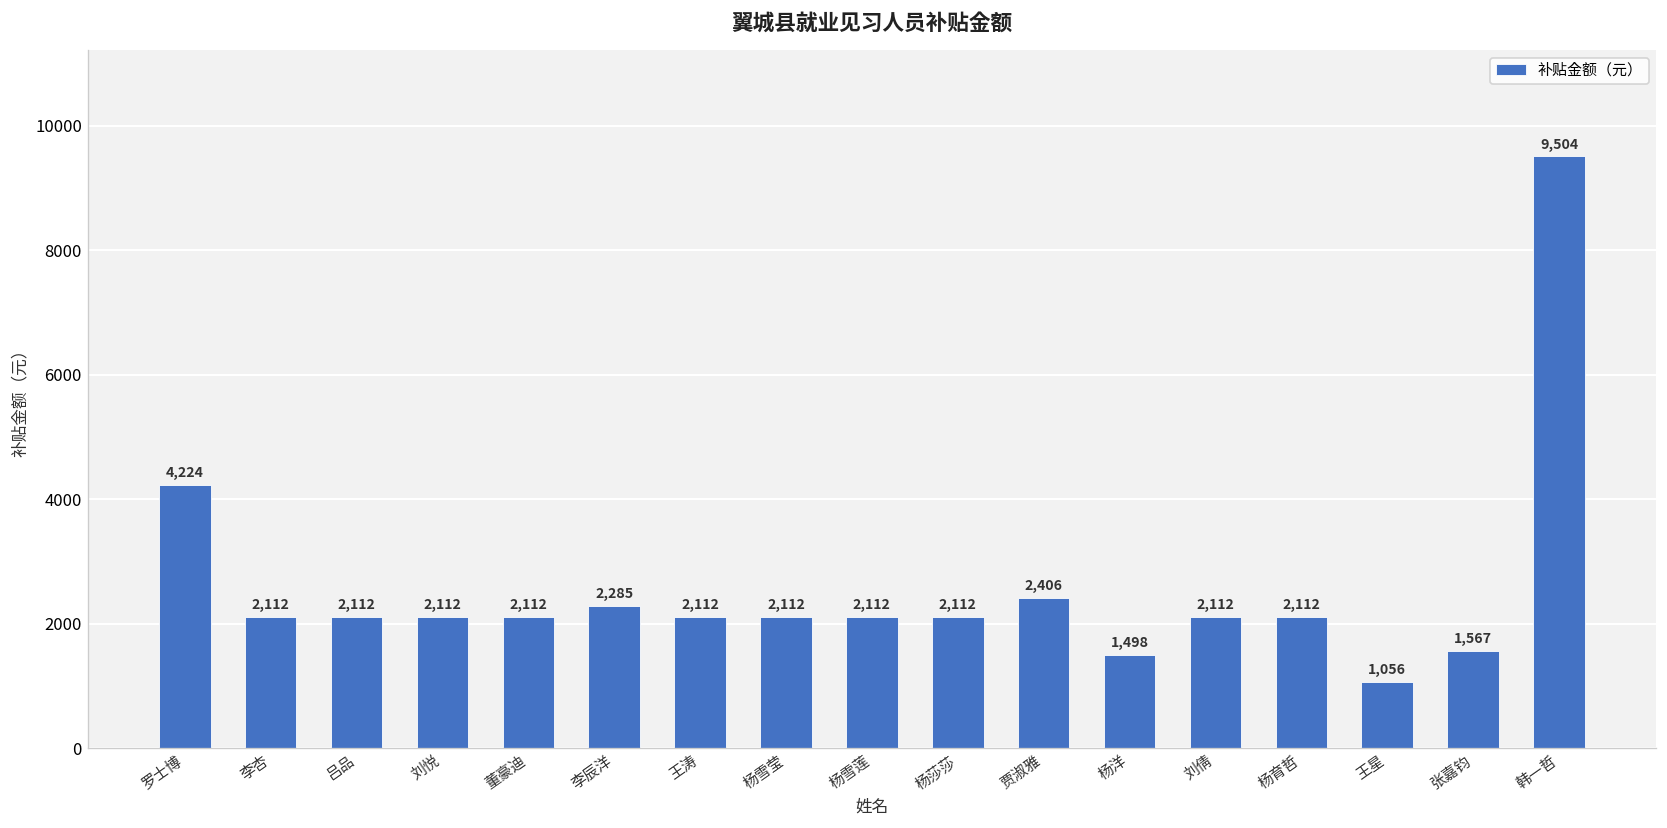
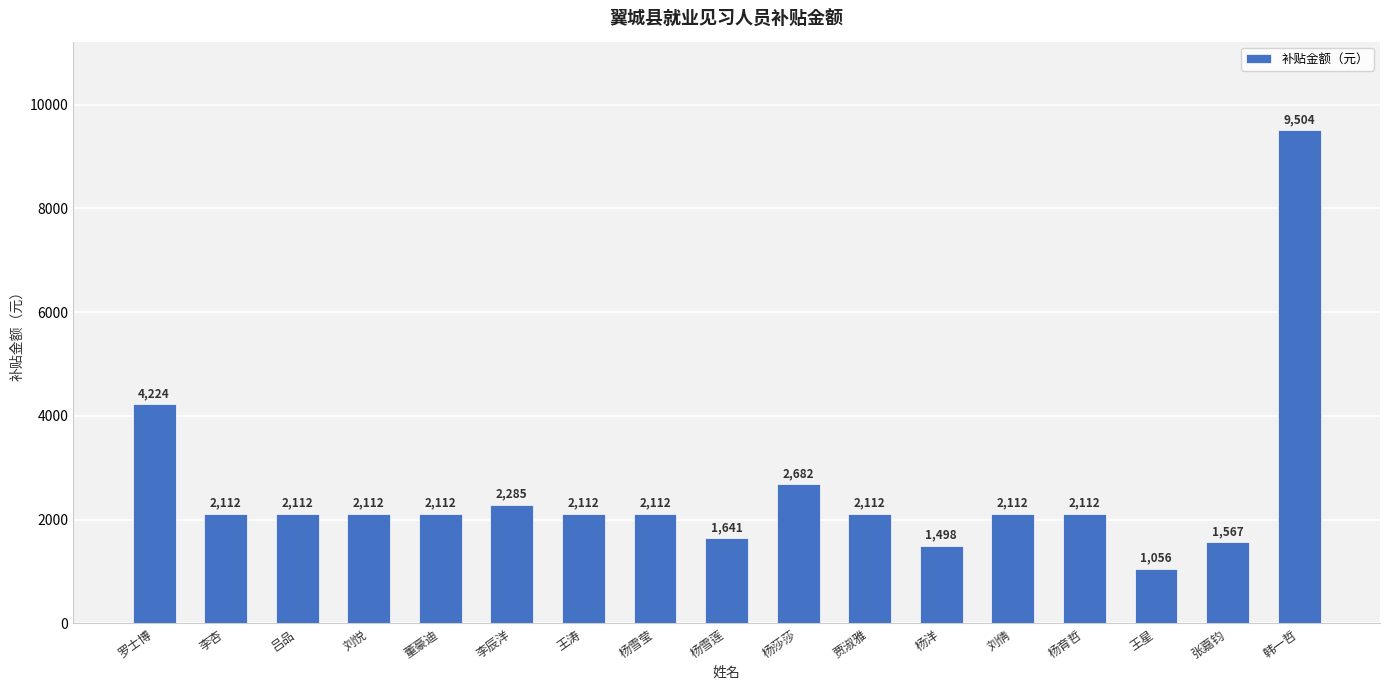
  {
    "罗士博": "4,224",
    "李杏": "2,112",
    "吕品": "2,112",
    "刘悦": "2,112",
    "董豪迪": "2,112",
    "李辰洋": "2,285",
    "王涛": "2,112",
    "杨雪莹": "2,112",
-   "杨雪莲": "2,112",
-   "杨莎莎": "2,112",
-   "贾淑雅": "2,406",
+   "杨雪莲": "1,641",
+   "杨莎莎": "2,682",
+   "贾淑雅": "2,112",
    "杨洋": "1,498",
    "刘倩": "2,112",
    "杨育哲": "2,112",
    "王星": "1,056",
    "张嘉钧": "1,567",
    "韩一哲": "9,504"
  }
